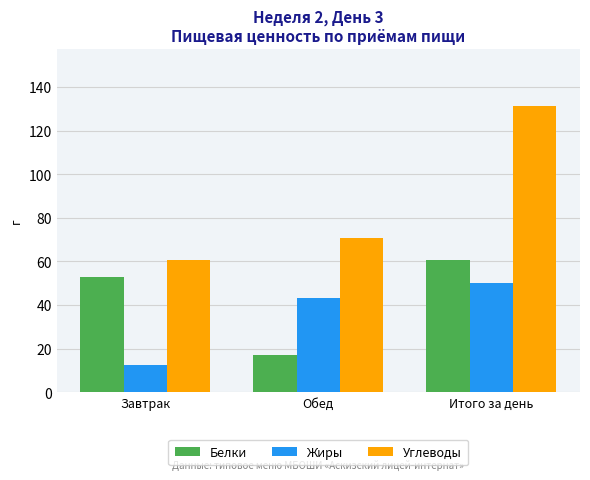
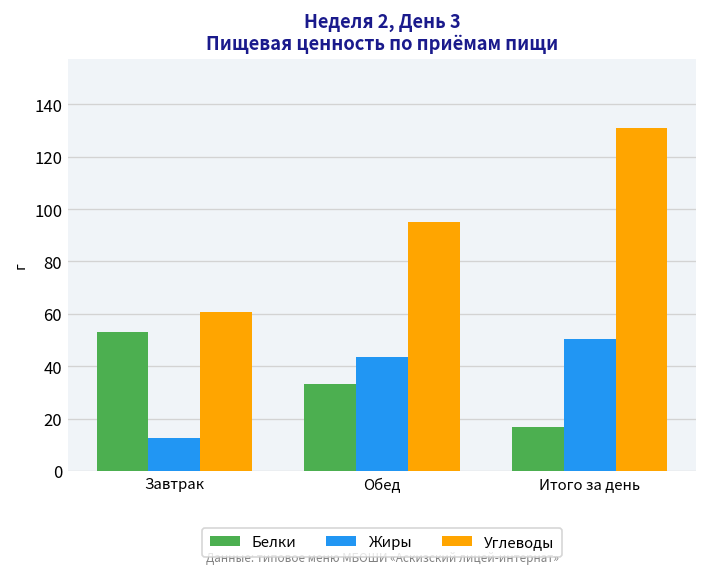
  {
    "Белки": {
      "Завтрак": 53,
-     "Обед": 17,
-     "Итого за день": 61
+     "Обед": 33,
+     "Итого за день": 17
    },
    "Жиры": {
      "Завтрак": 13,
      "Обед": 43,
      "Итого за день": 50
    },
    "Углеводы": {
      "Завтрак": 61,
-     "Обед": 71,
+     "Обед": 95,
      "Итого за день": 131
    }
  }
